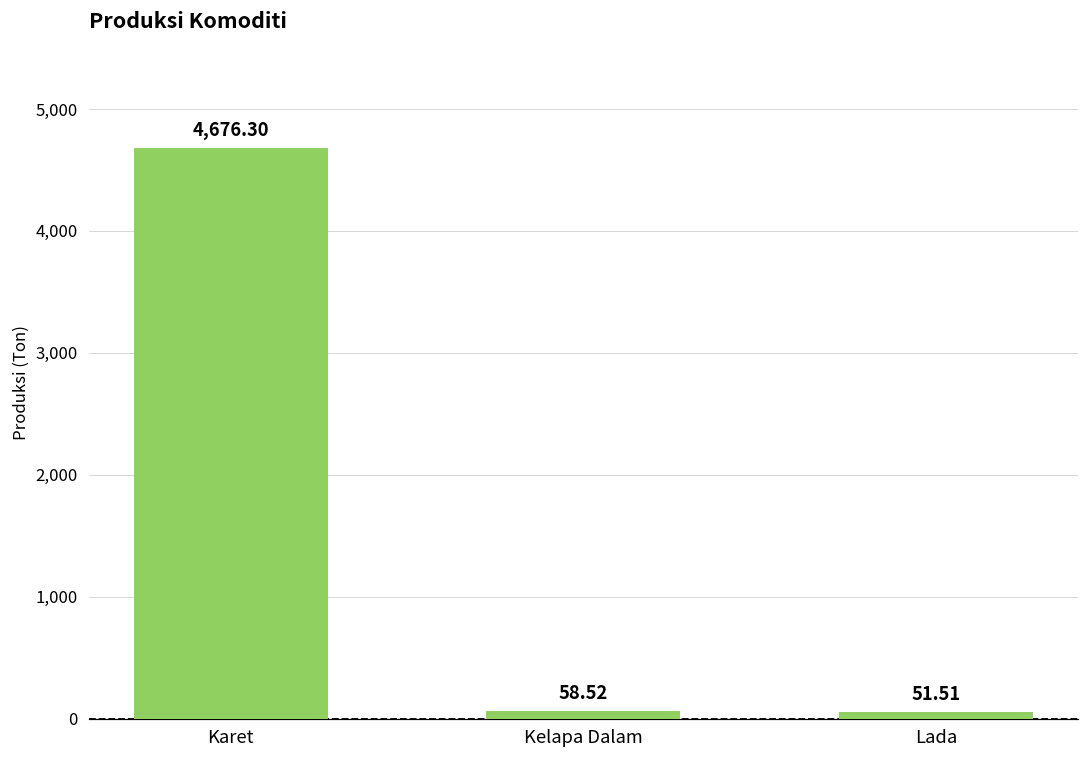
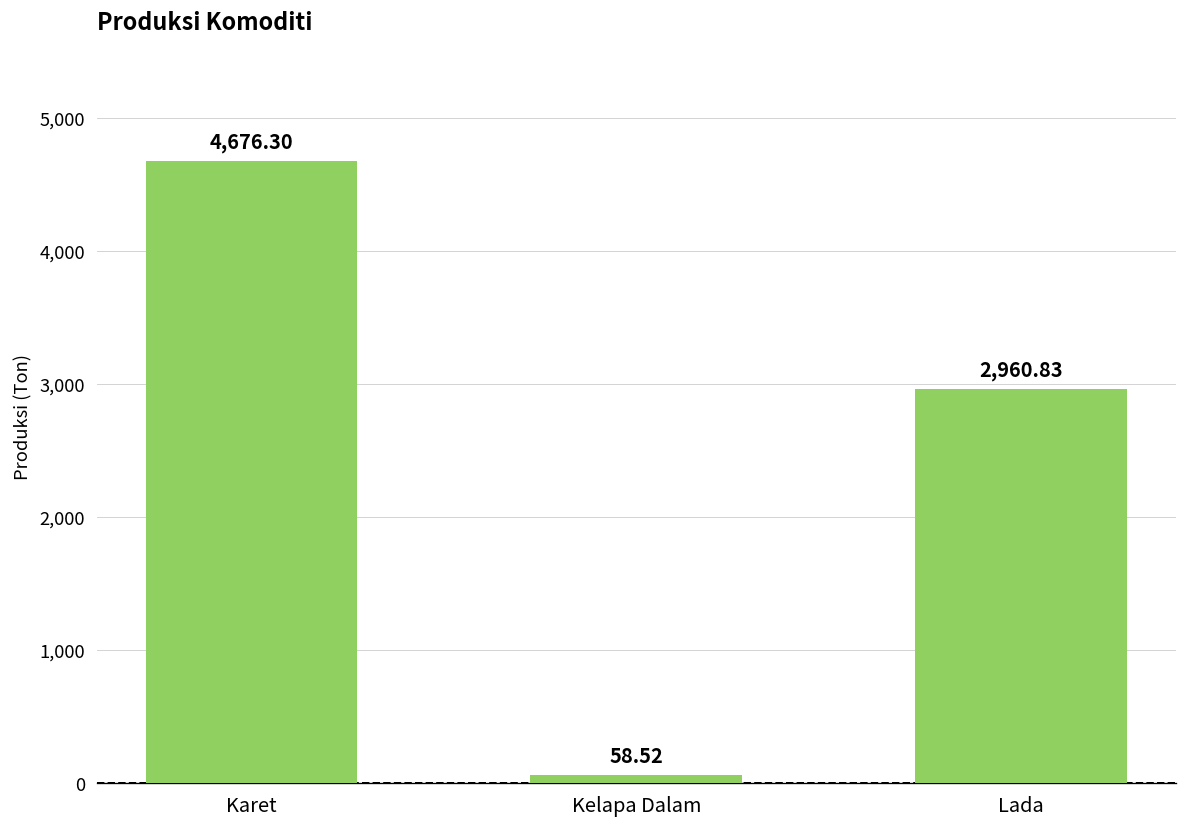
  {
    "Karet": "4,676.30",
    "Kelapa Dalam": "58.52",
-   "Lada": "51.51"
+   "Lada": "2,960.83"
  }
